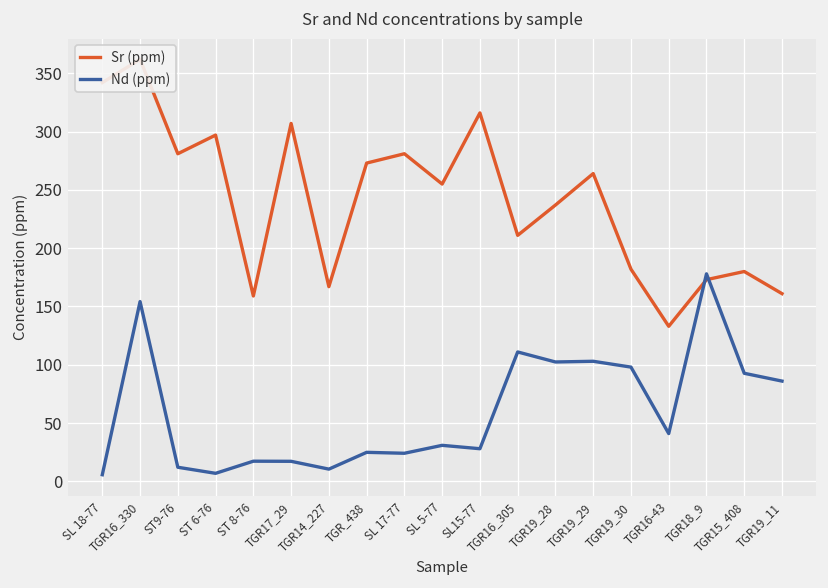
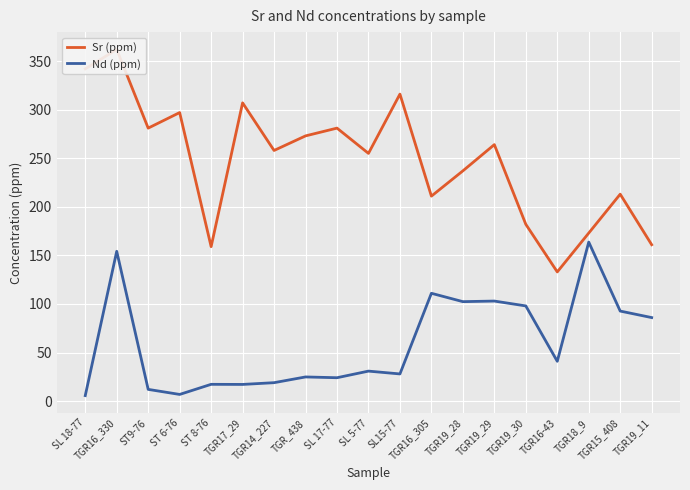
  {
    "Sr (ppm)": {
      "ST9-76": 280,
      "ST 6-76": 300,
      "ST 8-76": 160,
      "TGR17_29": 310,
-     "TGR14_227": 170,
+     "TGR14_227": 260,
      "TGR_438": 270,
      "SL 17-77": 280,
      "SL 5-77": 260,
      "SL15-77": 320,
      "TGR16_305": 210,
      "TGR19_28": 240,
      "TGR19_29": 260,
      "TGR19_30": 180,
      "TGR16-43": 130,
      "TGR18_9": 170,
-     "TGR15_408": 180,
+     "TGR15_408": 210,
      "TGR19_11": 160
    },
    "Nd (ppm)": {
      "SL 18-77": 10,
      "TGR16_330": 150,
      "ST9-76": 10,
      "ST 6-76": 10,
      "ST 8-76": 20,
      "TGR17_29": 20,
-     "TGR14_227": 10,
+     "TGR14_227": 20,
      "TGR_438": 20,
      "SL 17-77": 20,
      "SL 5-77": 30,
      "SL15-77": 30,
      "TGR16_305": 110,
      "TGR19_28": 100,
      "TGR19_29": 100,
      "TGR19_30": 100,
      "TGR16-43": 40,
-     "TGR18_9": 180,
+     "TGR18_9": 160,
      "TGR15_408": 90,
      "TGR19_11": 90
    }
  }
